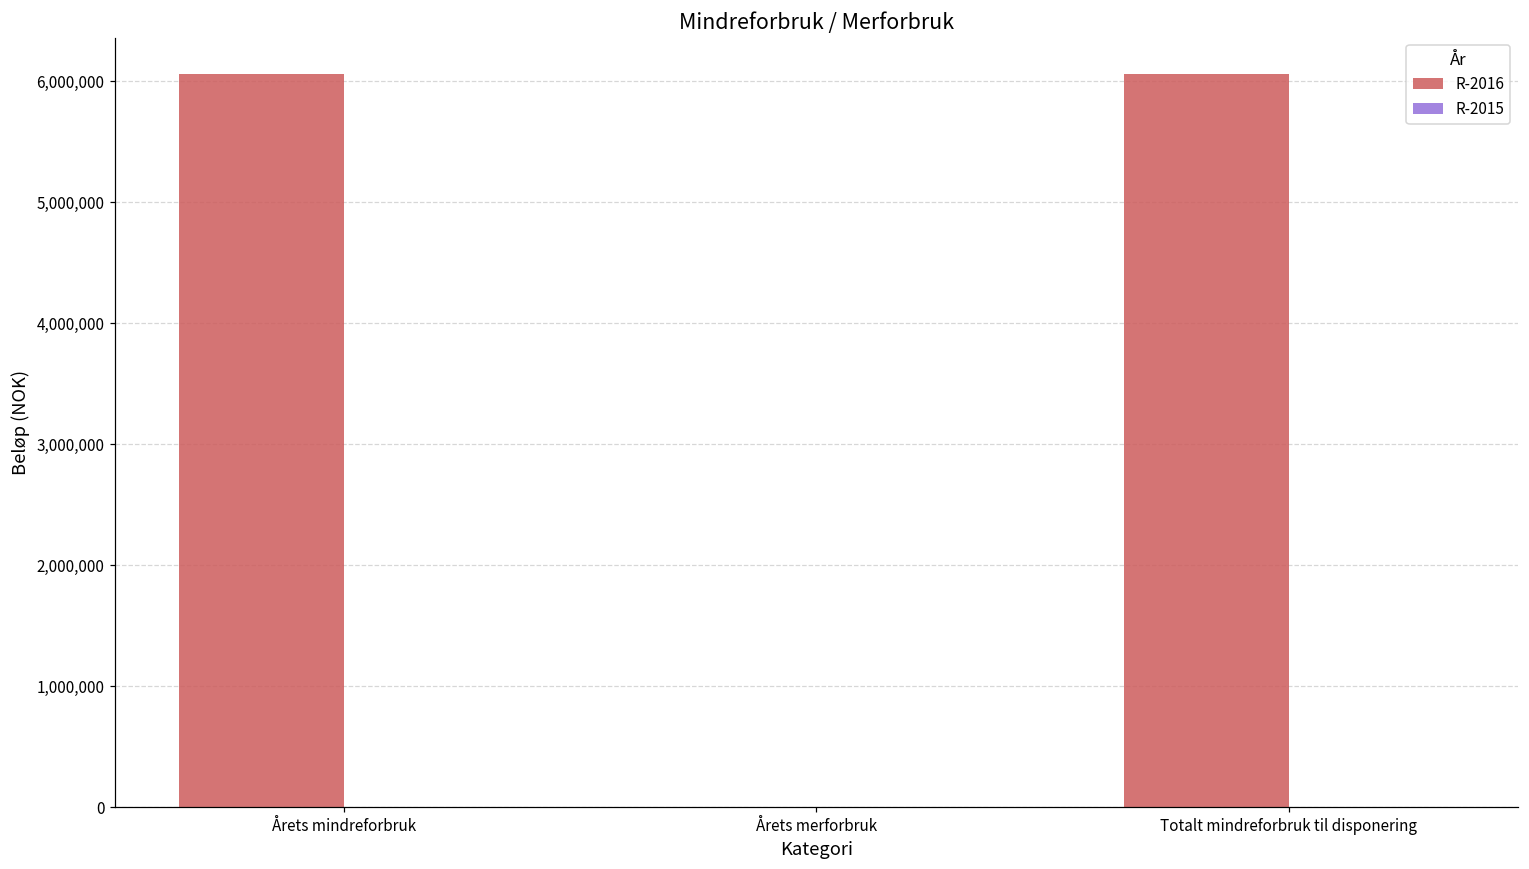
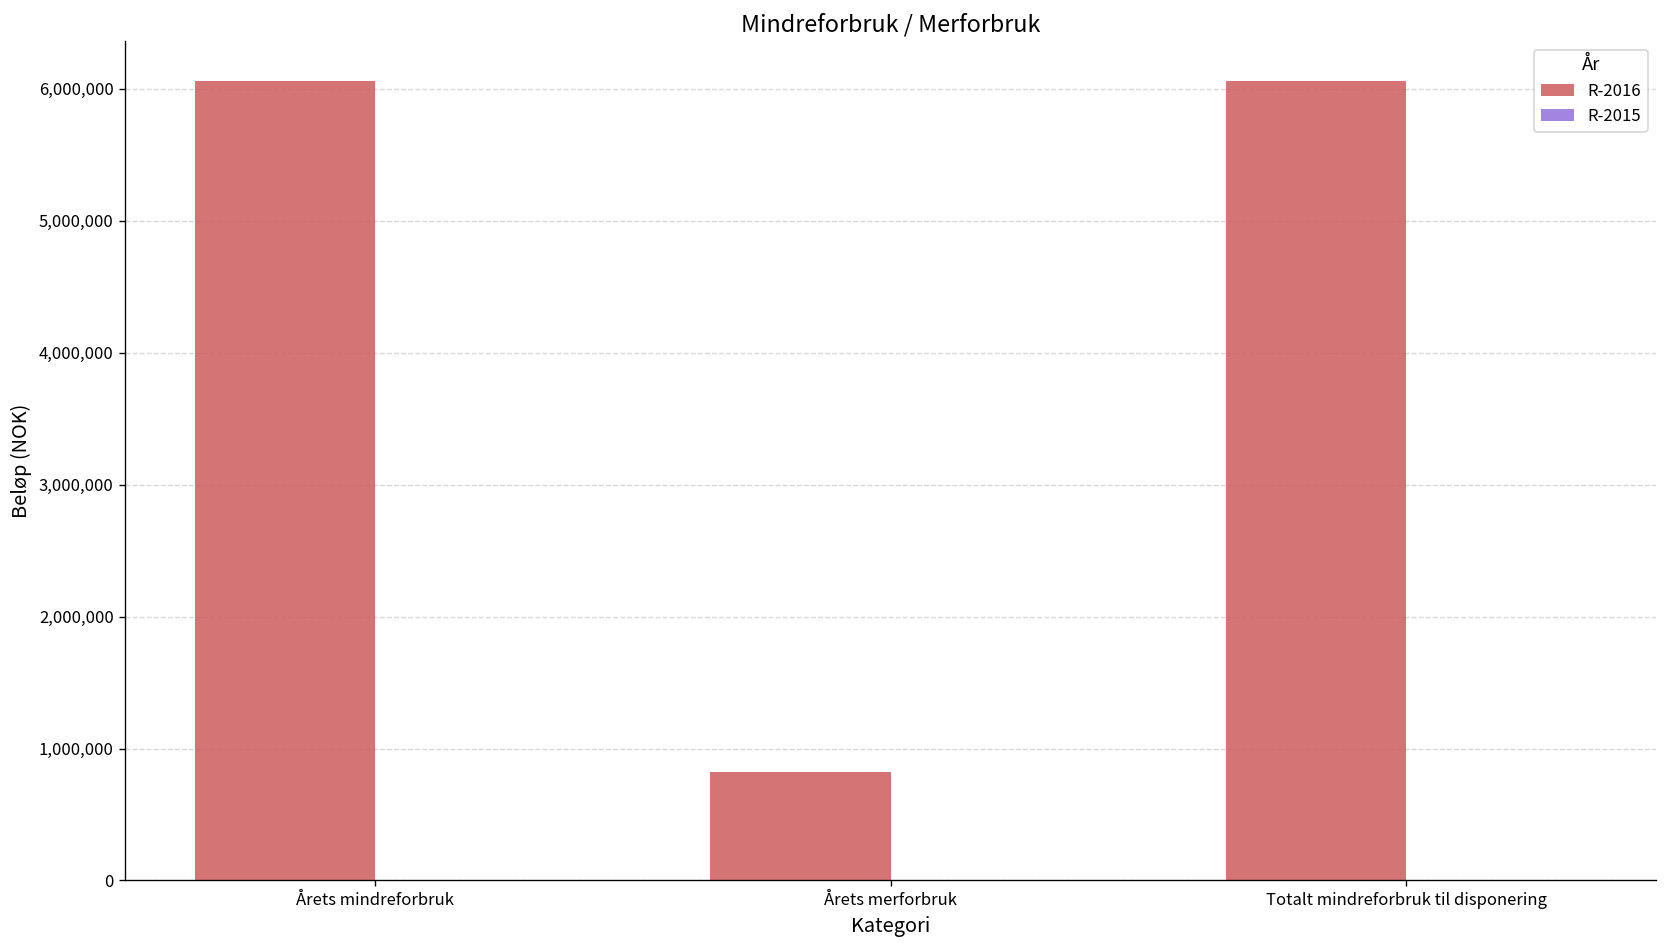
  {
    "R-2016": {
      "Årets mindreforbruk": "6,060,000",
-     "Årets merforbruk": "0",
+     "Årets merforbruk": "820,000",
      "Totalt mindreforbruk til disponering": "6,060,000"
    },
    "R-2015": {
      "Årets mindreforbruk": "0",
      "Årets merforbruk": "0",
      "Totalt mindreforbruk til disponering": "0"
    }
  }
